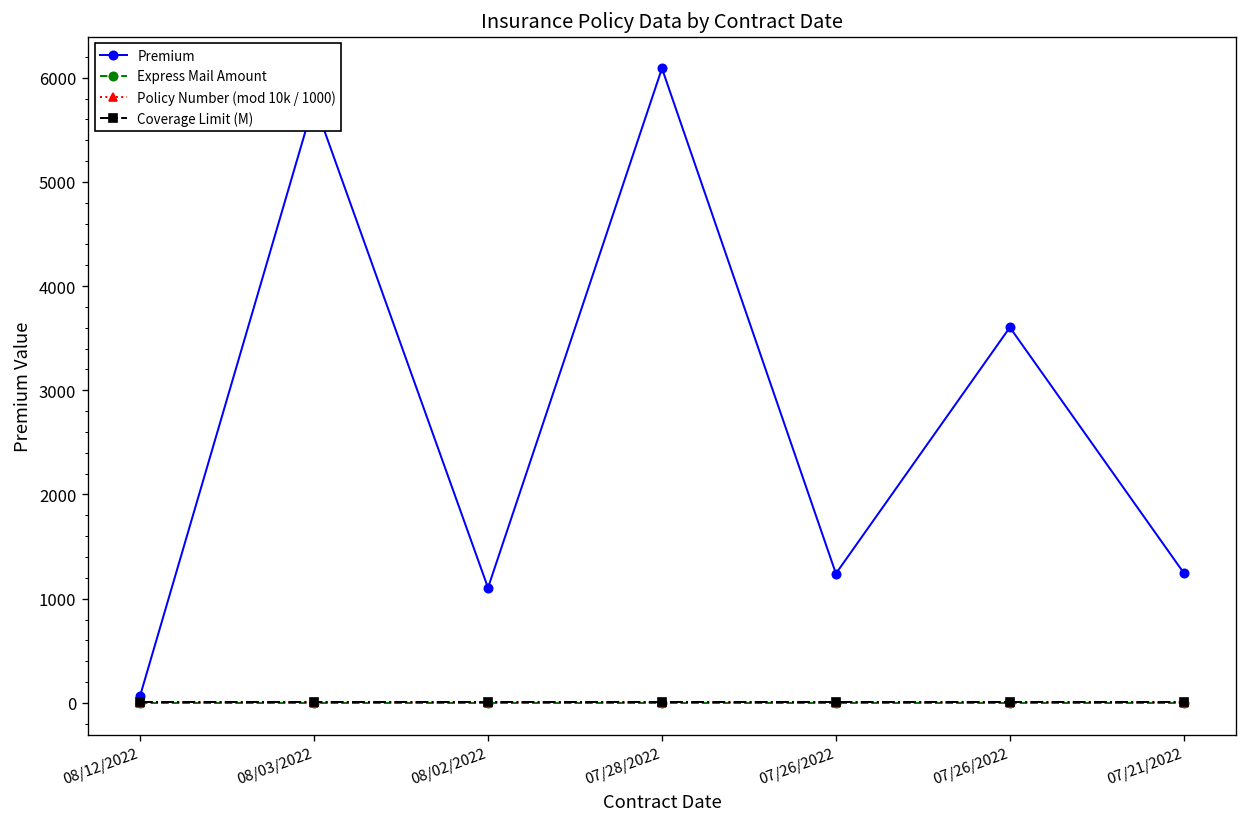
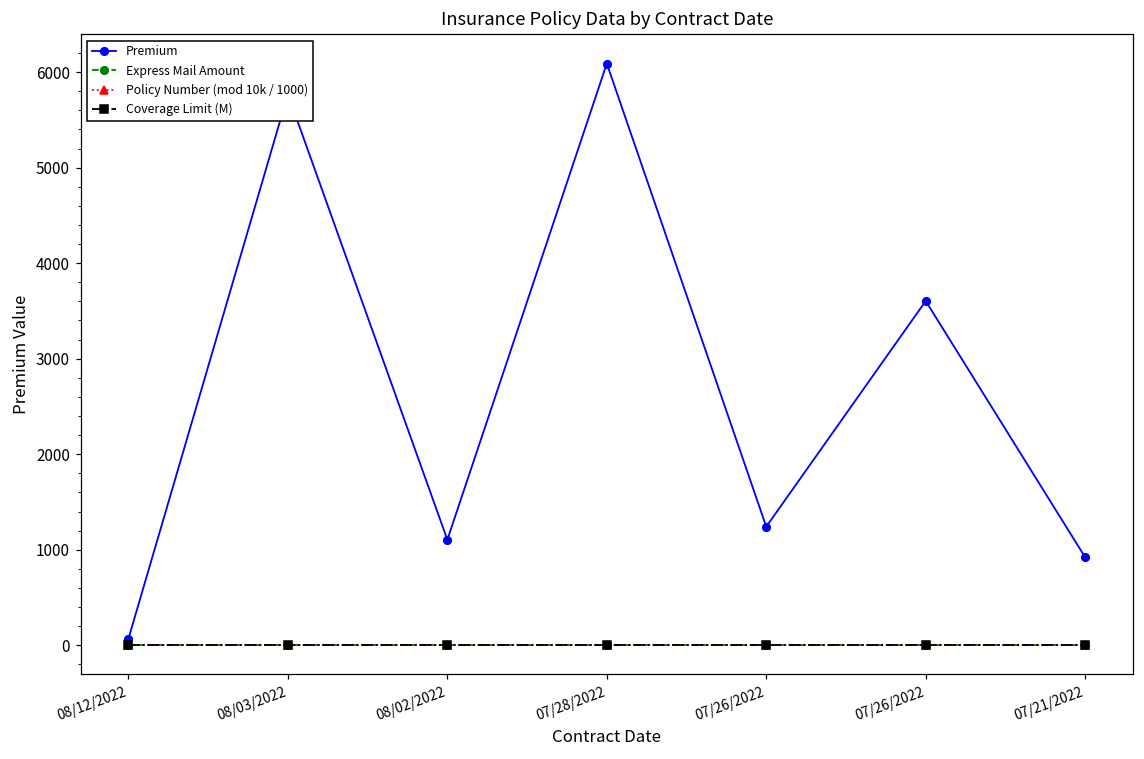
  {
    "Premium": {
      "08/12/2022": 100,
      "08/02/2022": 1100,
      "07/28/2022": 6100,
-     "07/21/2022": 1200
+     "07/21/2022": 900
    }
  }
